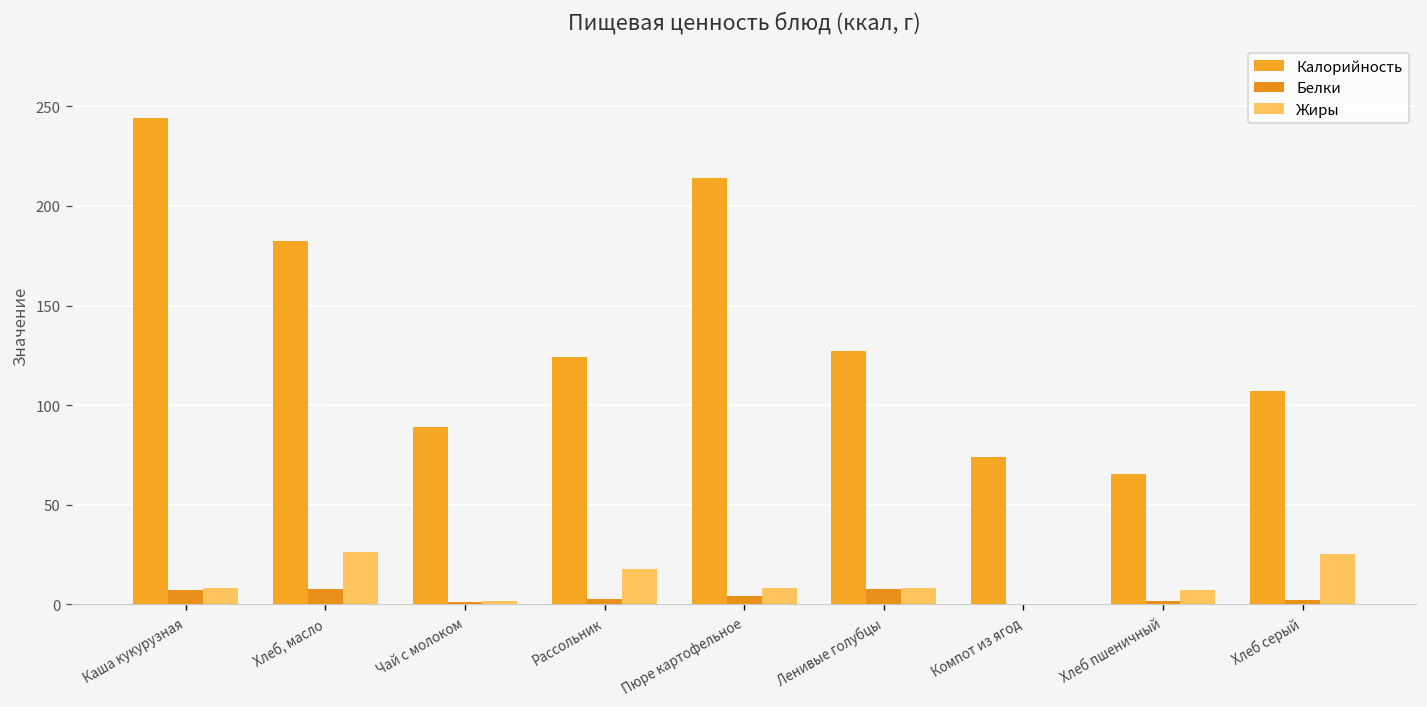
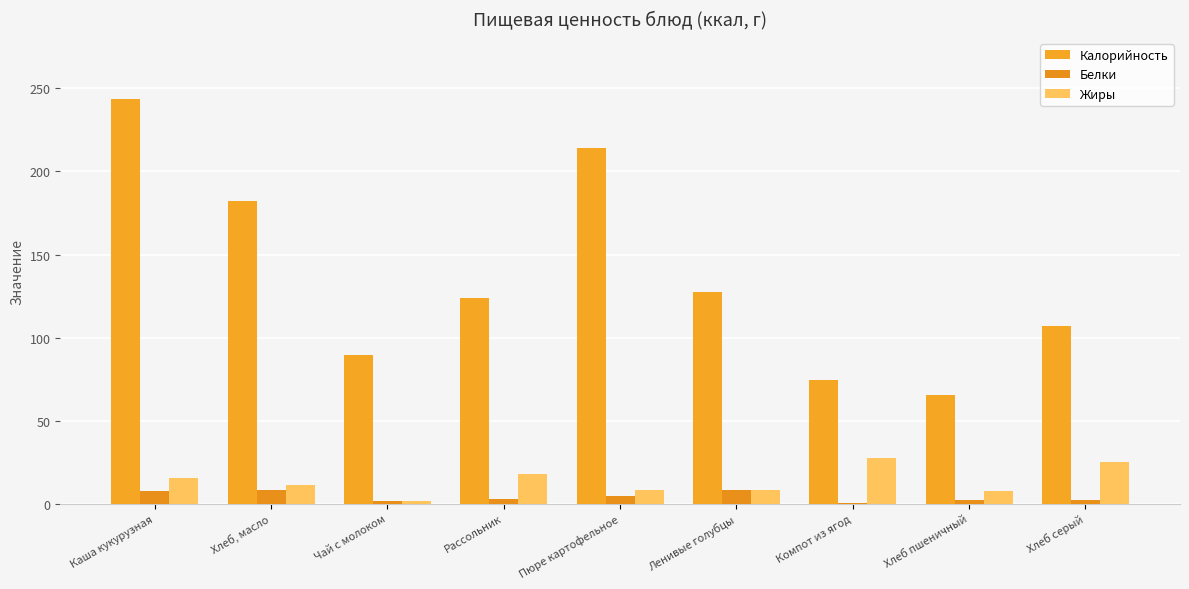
  {
    "Жиры": {
-     "Каша кукурузная": 8,
-     "Хлеб, масло": 26,
+     "Каша кукурузная": 16,
+     "Хлеб, масло": 11,
      "Чай с молоком": 2,
      "Рассольник": 18,
      "Пюре картофельное": 8,
      "Ленивые голубцы": 8,
-     "Компот из ягод": 0,
+     "Компот из ягод": 28,
      "Хлеб пшеничный": 7,
      "Хлеб серый": 25
    }
  }
